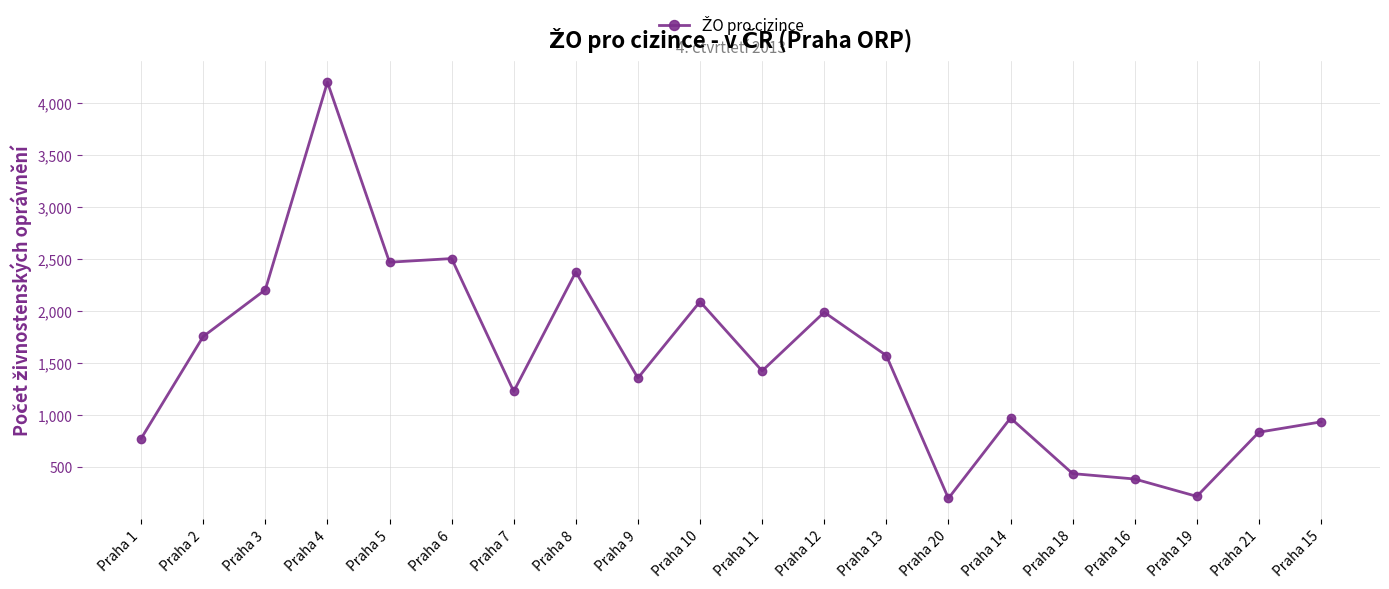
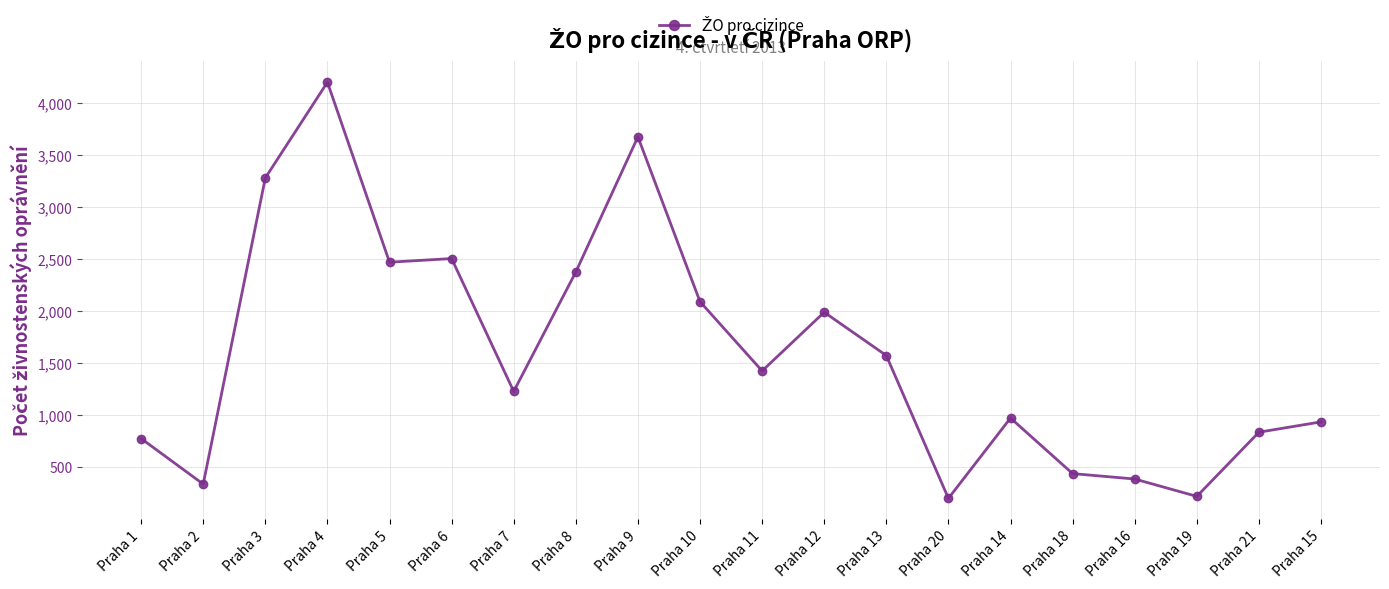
  {
    "Praha 1": "780",
-   "Praha 2": "1,760",
-   "Praha 3": "2,210",
+   "Praha 2": "340",
+   "Praha 3": "3,280",
    "Praha 4": "4,200",
    "Praha 5": "2,470",
    "Praha 6": "2,510",
    "Praha 7": "1,230",
    "Praha 8": "2,380",
-   "Praha 9": "1,360",
+   "Praha 9": "3,680",
    "Praha 10": "2,090",
    "Praha 11": "1,430",
    "Praha 12": "1,990",
    "Praha 13": "1,580",
    "Praha 20": "200",
    "Praha 14": "980",
    "Praha 18": "440",
    "Praha 16": "390",
    "Praha 19": "220",
    "Praha 21": "840",
    "Praha 15": "940"
  }
